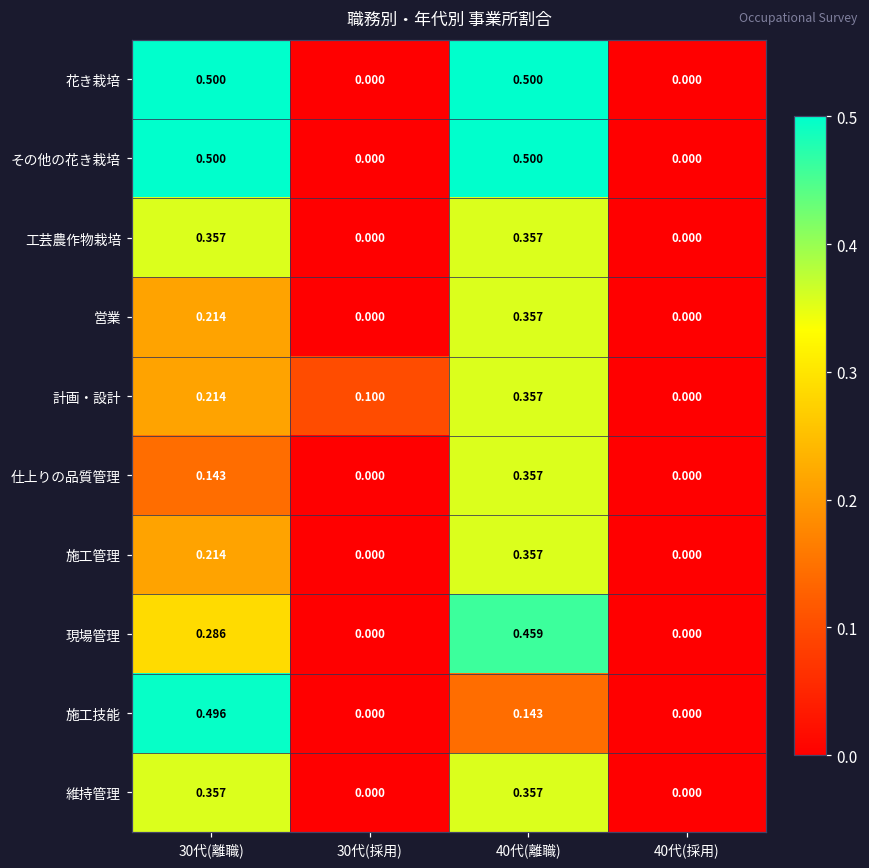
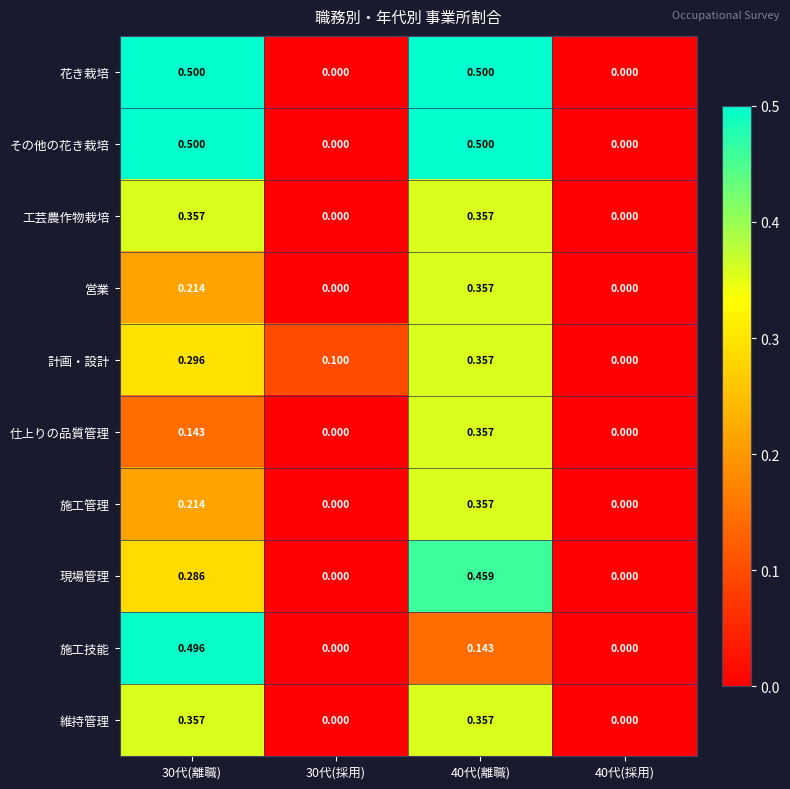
  {
    "花き栽培": {
      "30代(離職)": 0.500,
      "30代(採用)": 0.000,
      "40代(離職)": 0.500,
      "40代(採用)": 0.000
    },
    "その他の花き栽培": {
      "30代(離職)": 0.500,
      "30代(採用)": 0.000,
      "40代(離職)": 0.500,
      "40代(採用)": 0.000
    },
    "工芸農作物栽培": {
      "30代(離職)": 0.357,
      "30代(採用)": 0.000,
      "40代(離職)": 0.357,
      "40代(採用)": 0.000
    },
    "営業": {
      "30代(離職)": 0.214,
      "30代(採用)": 0.000,
      "40代(離職)": 0.357,
      "40代(採用)": 0.000
    },
    "計画・設計": {
-     "30代(離職)": 0.214,
+     "30代(離職)": 0.296,
      "30代(採用)": 0.100,
      "40代(離職)": 0.357,
      "40代(採用)": 0.000
    },
    "仕上りの品質管理": {
      "30代(離職)": 0.143,
      "30代(採用)": 0.000,
      "40代(離職)": 0.357,
      "40代(採用)": 0.000
    },
    "施工管理": {
      "30代(離職)": 0.214,
      "30代(採用)": 0.000,
      "40代(離職)": 0.357,
      "40代(採用)": 0.000
    },
    "現場管理": {
      "30代(離職)": 0.286,
      "30代(採用)": 0.000,
      "40代(離職)": 0.459,
      "40代(採用)": 0.000
    },
    "施工技能": {
      "30代(離職)": 0.496,
      "30代(採用)": 0.000,
      "40代(離職)": 0.143,
      "40代(採用)": 0.000
    },
    "維持管理": {
      "30代(離職)": 0.357,
      "30代(採用)": 0.000,
      "40代(離職)": 0.357,
      "40代(採用)": 0.000
    }
  }
